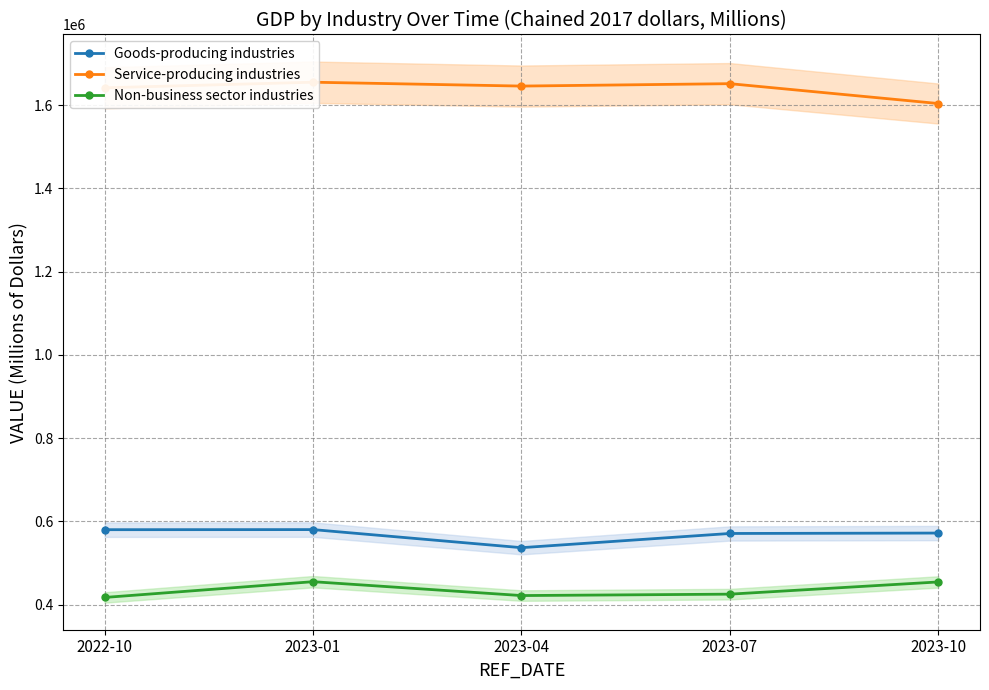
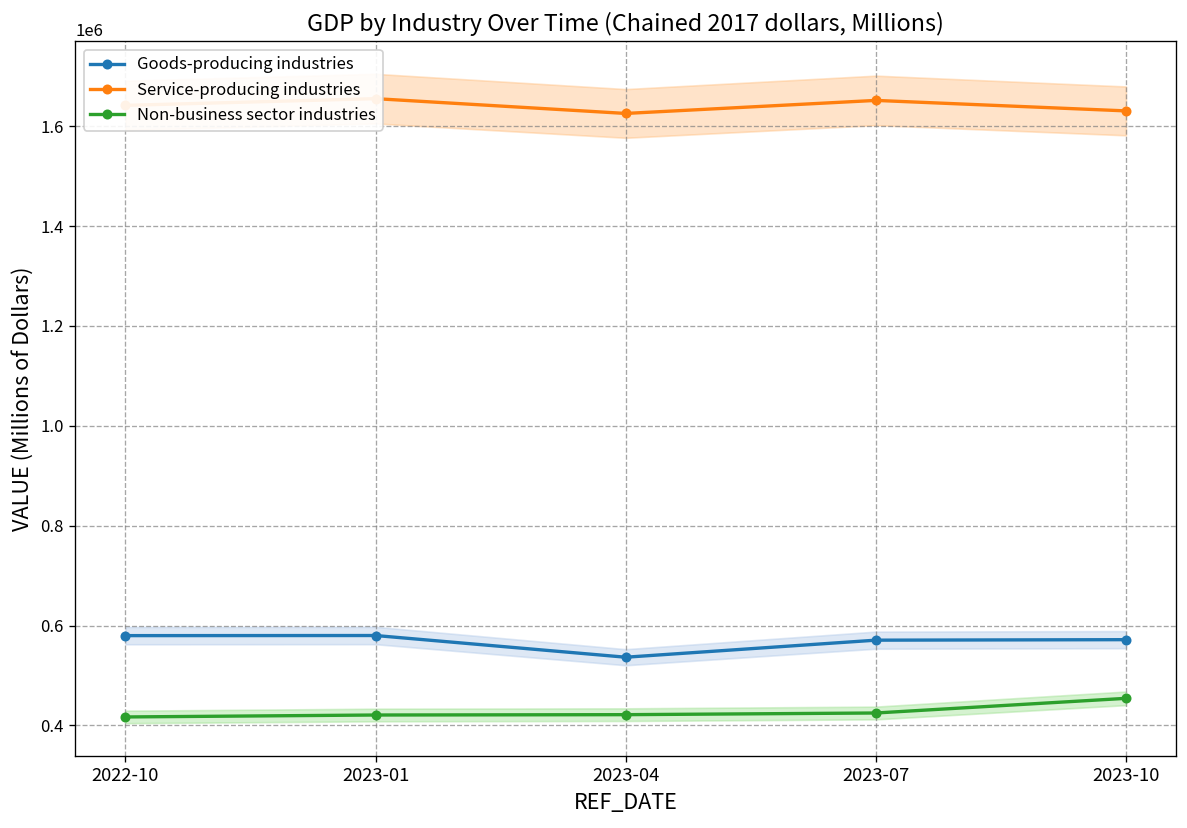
  {
    "Goods-producing industries": {
      "2022-10": 580000,
      "2023-01": 580000,
      "2023-04": 540000,
      "2023-07": 570000,
      "2023-10": 570000
    },
    "Service-producing industries": {
-     "2023-04": 1650000,
+     "2023-04": 1630000,
      "2023-07": 1650000,
-     "2023-10": 1600000
+     "2023-10": 1630000
    },
    "Non-business sector industries": {
      "2022-10": 420000,
-     "2023-01": 450000,
+     "2023-01": 420000,
      "2023-04": 420000,
      "2023-07": 420000,
      "2023-10": 450000
    }
  }
